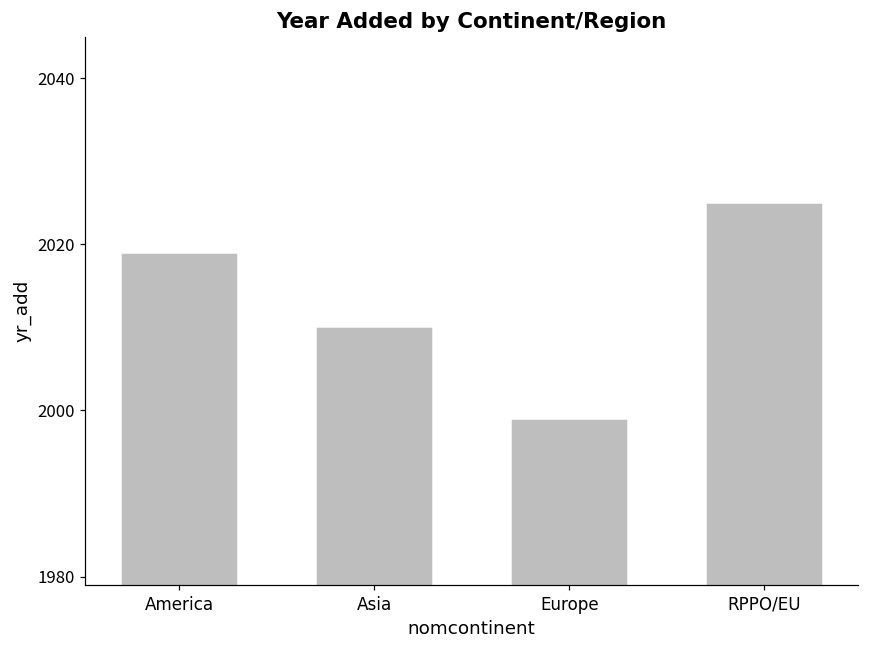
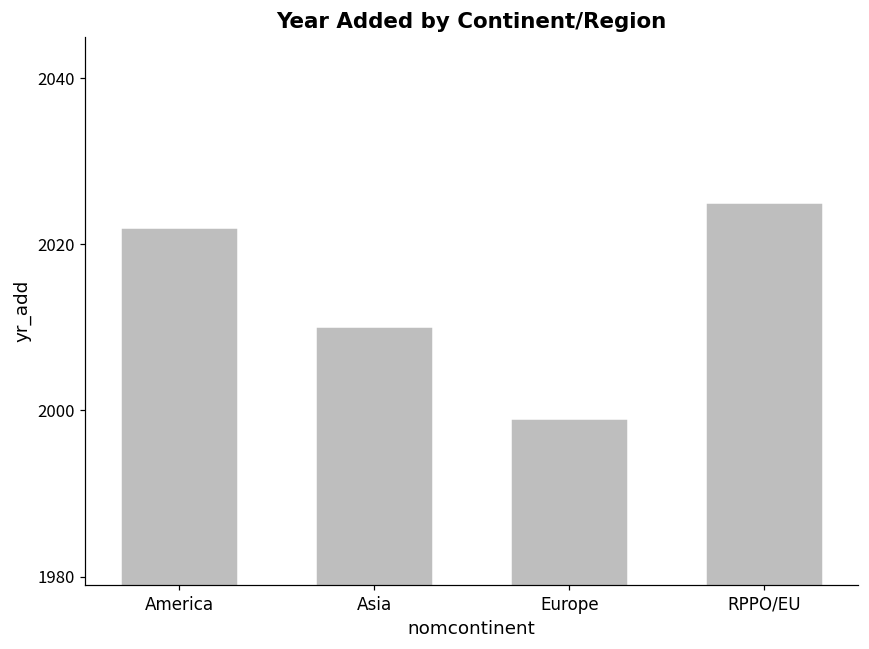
  {
-   "America": 2019,
+   "America": 2022,
    "Asia": 2010,
    "Europe": 1999,
    "RPPO/EU": 2025
  }
